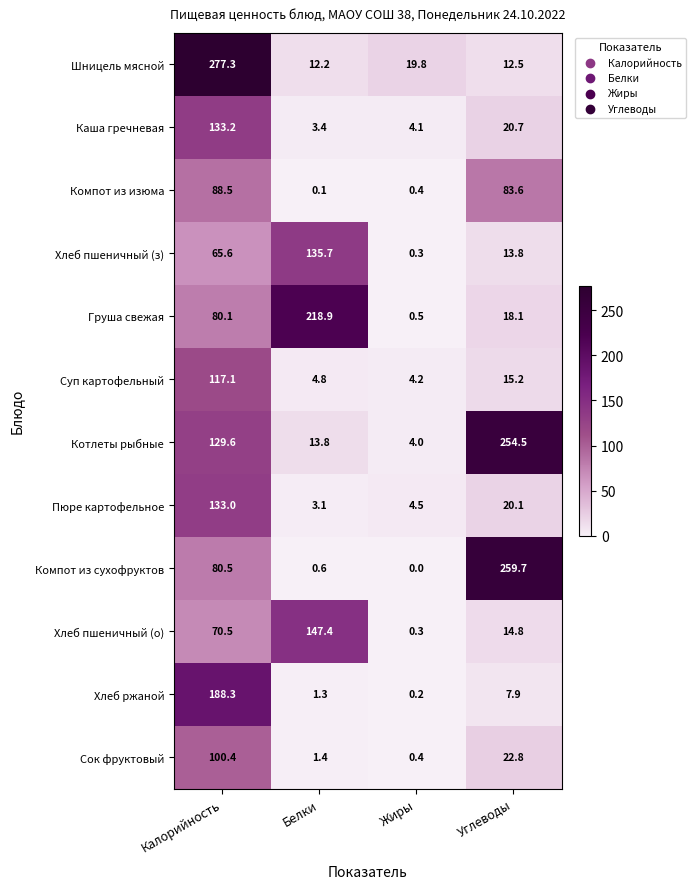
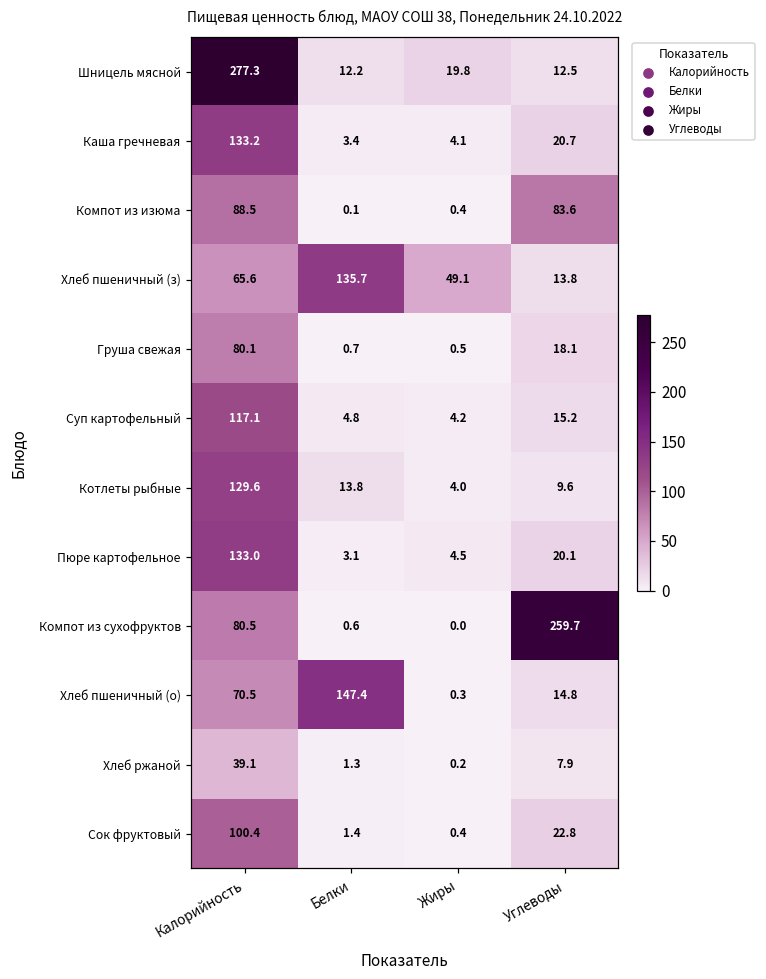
  {
    "Шницель мясной": {
      "Калорийность": 277.3,
      "Белки": 12.2,
      "Жиры": 19.8,
      "Углеводы": 12.5
    },
    "Каша гречневая": {
      "Калорийность": 133.2,
      "Белки": 3.4,
      "Жиры": 4.1,
      "Углеводы": 20.7
    },
    "Компот из изюма": {
      "Калорийность": 88.5,
      "Белки": 0.1,
      "Жиры": 0.4,
      "Углеводы": 83.6
    },
    "Хлеб пшеничный (з)": {
      "Калорийность": 65.6,
      "Белки": 135.7,
-     "Жиры": 0.3,
+     "Жиры": 49.1,
      "Углеводы": 13.8
    },
    "Груша свежая": {
      "Калорийность": 80.1,
-     "Белки": 218.9,
+     "Белки": 0.7,
      "Жиры": 0.5,
      "Углеводы": 18.1
    },
    "Суп картофельный": {
      "Калорийность": 117.1,
      "Белки": 4.8,
      "Жиры": 4.2,
      "Углеводы": 15.2
    },
    "Котлеты рыбные": {
      "Калорийность": 129.6,
      "Белки": 13.8,
      "Жиры": 4.0,
-     "Углеводы": 254.5
+     "Углеводы": 9.6
    },
    "Пюре картофельное": {
      "Калорийность": 133.0,
      "Белки": 3.1,
      "Жиры": 4.5,
      "Углеводы": 20.1
    },
    "Компот из сухофруктов": {
      "Калорийность": 80.5,
      "Белки": 0.6,
      "Жиры": 0.0,
      "Углеводы": 259.7
    },
    "Хлеб пшеничный (о)": {
      "Калорийность": 70.5,
      "Белки": 147.4,
      "Жиры": 0.3,
      "Углеводы": 14.8
    },
    "Хлеб ржаной": {
-     "Калорийность": 188.3,
+     "Калорийность": 39.1,
      "Белки": 1.3,
      "Жиры": 0.2,
      "Углеводы": 7.9
    },
    "Сок фруктовый": {
      "Калорийность": 100.4,
      "Белки": 1.4,
      "Жиры": 0.4,
      "Углеводы": 22.8
    }
  }
